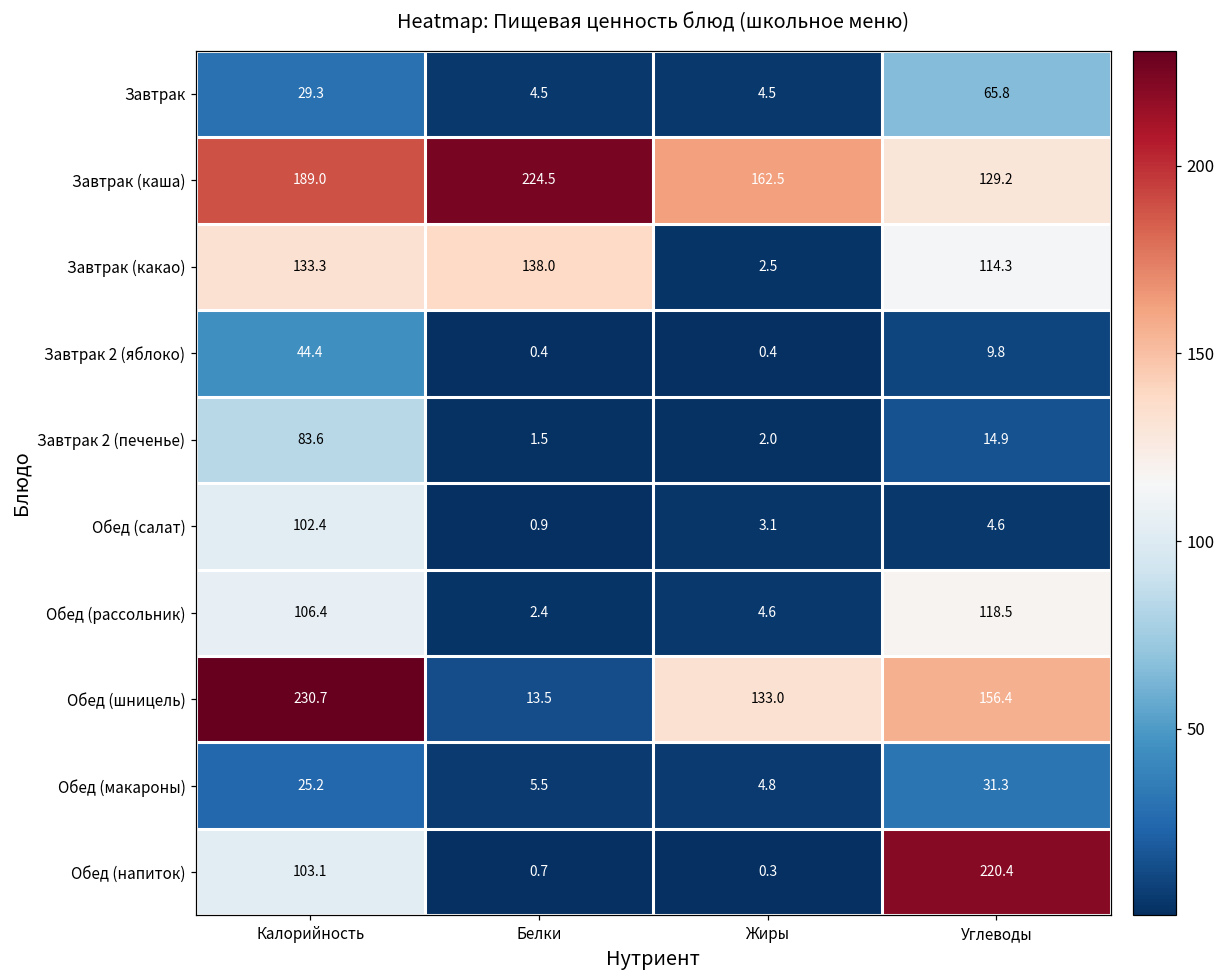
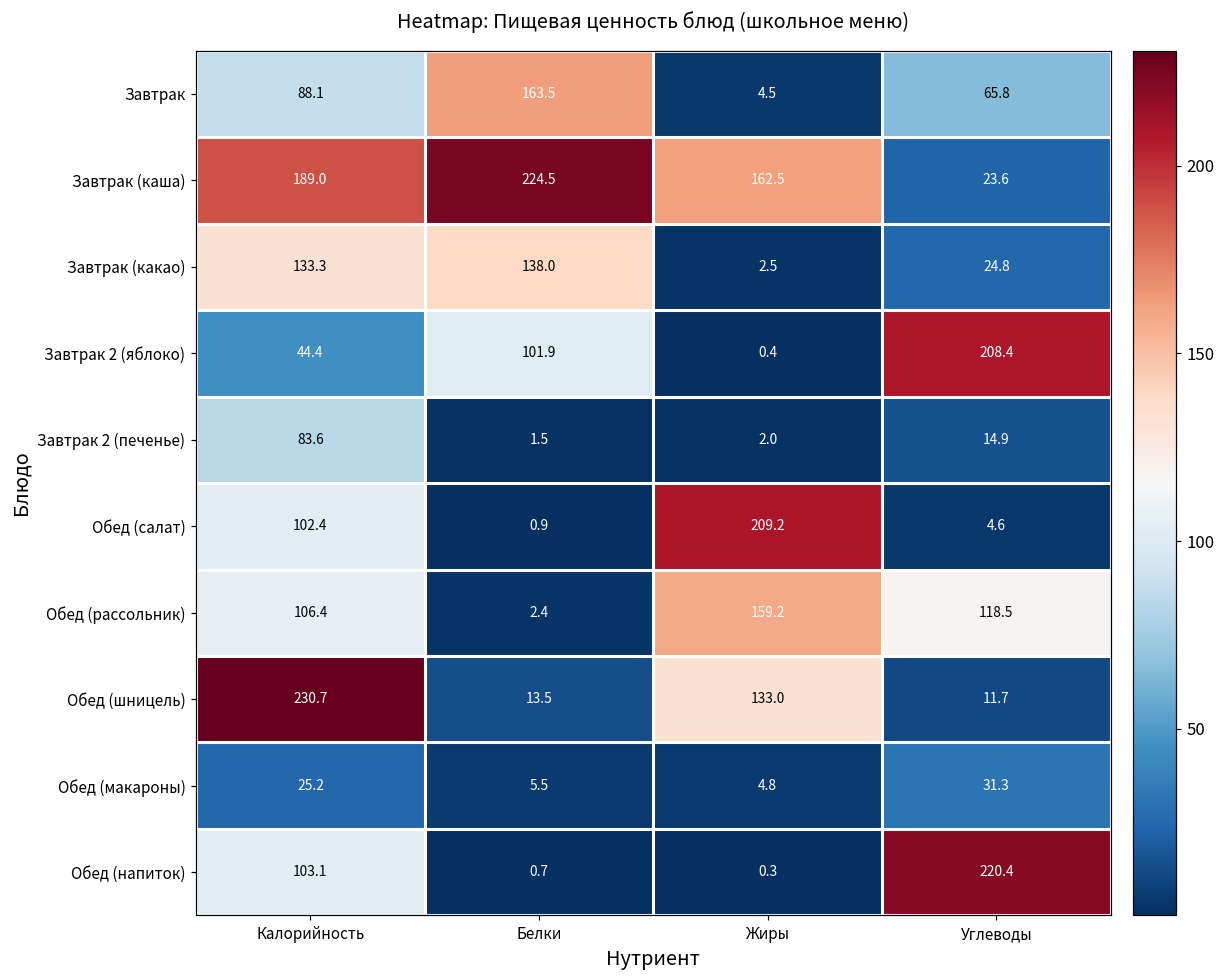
  {
    "Завтрак": {
-     "Калорийность": 29.3,
-     "Белки": 4.5,
+     "Калорийность": 88.1,
+     "Белки": 163.5,
      "Жиры": 4.5,
      "Углеводы": 65.8
    },
    "Завтрак (каша)": {
      "Калорийность": 189.0,
      "Белки": 224.5,
      "Жиры": 162.5,
-     "Углеводы": 129.2
+     "Углеводы": 23.6
    },
    "Завтрак (какао)": {
      "Калорийность": 133.3,
      "Белки": 138.0,
      "Жиры": 2.5,
-     "Углеводы": 114.3
+     "Углеводы": 24.8
    },
    "Завтрак 2 (яблоко)": {
      "Калорийность": 44.4,
-     "Белки": 0.4,
+     "Белки": 101.9,
      "Жиры": 0.4,
-     "Углеводы": 9.8
+     "Углеводы": 208.4
    },
    "Завтрак 2 (печенье)": {
      "Калорийность": 83.6,
      "Белки": 1.5,
      "Жиры": 2.0,
      "Углеводы": 14.9
    },
    "Обед (салат)": {
      "Калорийность": 102.4,
      "Белки": 0.9,
-     "Жиры": 3.1,
+     "Жиры": 209.2,
      "Углеводы": 4.6
    },
    "Обед (рассольник)": {
      "Калорийность": 106.4,
      "Белки": 2.4,
-     "Жиры": 4.6,
+     "Жиры": 159.2,
      "Углеводы": 118.5
    },
    "Обед (шницель)": {
      "Калорийность": 230.7,
      "Белки": 13.5,
      "Жиры": 133.0,
-     "Углеводы": 156.4
+     "Углеводы": 11.7
    },
    "Обед (макароны)": {
      "Калорийность": 25.2,
      "Белки": 5.5,
      "Жиры": 4.8,
      "Углеводы": 31.3
    },
    "Обед (напиток)": {
      "Калорийность": 103.1,
      "Белки": 0.7,
      "Жиры": 0.3,
      "Углеводы": 220.4
    }
  }
